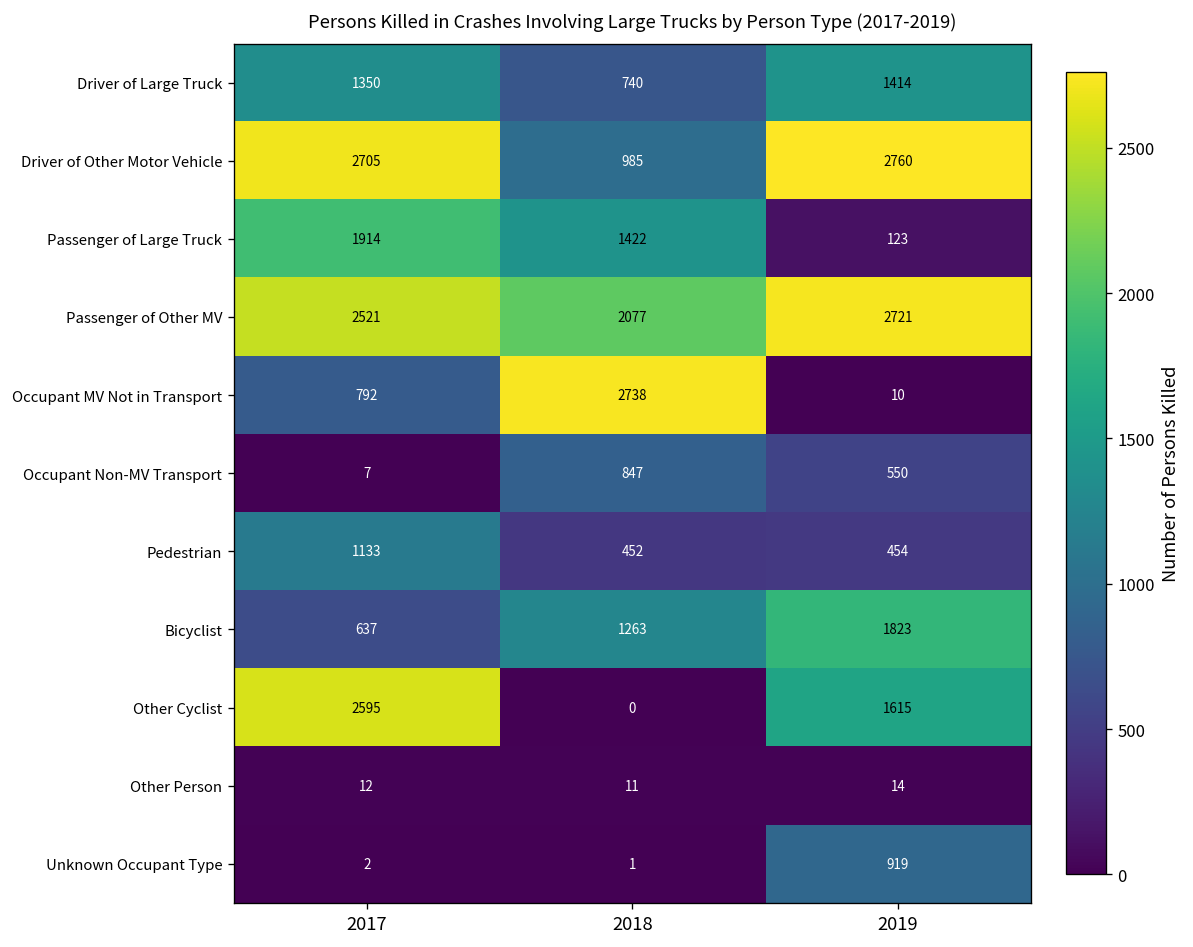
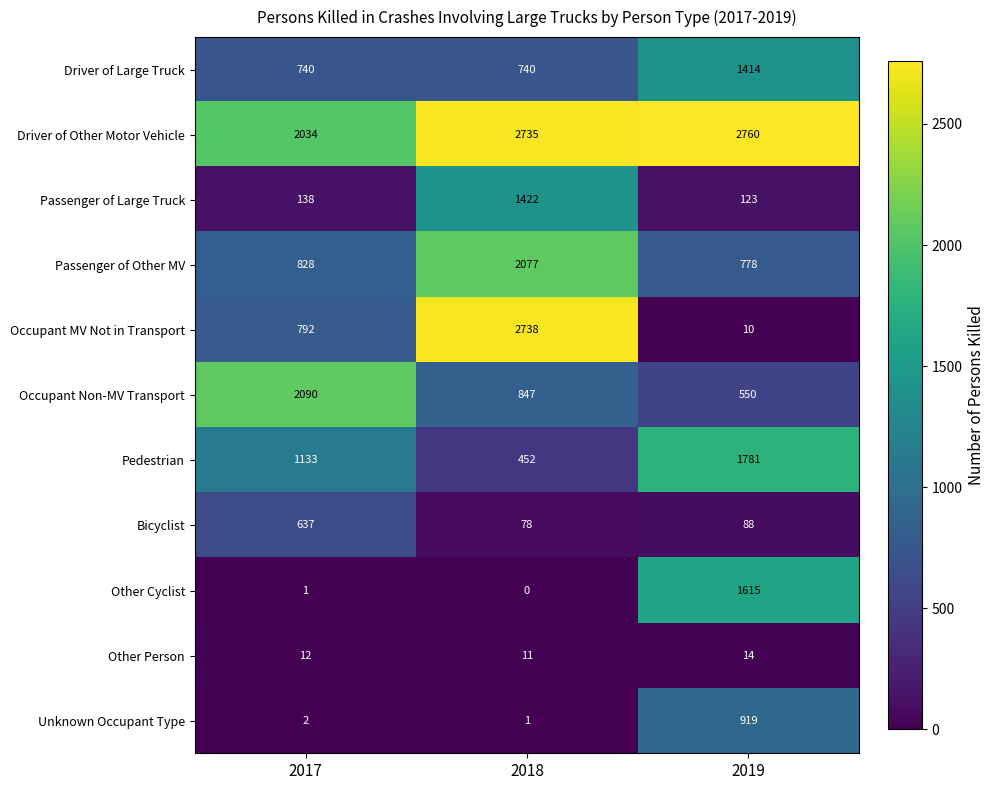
  {
    "Driver of Large Truck": {
-     "2017": 1350,
+     "2017": 740,
      "2018": 740,
      "2019": 1414
    },
    "Driver of Other Motor Vehicle": {
-     "2017": 2705,
-     "2018": 985,
+     "2017": 2034,
+     "2018": 2735,
      "2019": 2760
    },
    "Passenger of Large Truck": {
-     "2017": 1914,
+     "2017": 138,
      "2018": 1422,
      "2019": 123
    },
    "Passenger of Other MV": {
-     "2017": 2521,
+     "2017": 828,
      "2018": 2077,
-     "2019": 2721
+     "2019": 778
    },
    "Occupant MV Not in Transport": {
      "2017": 792,
      "2018": 2738,
      "2019": 10
    },
    "Occupant Non-MV Transport": {
-     "2017": 7,
+     "2017": 2090,
      "2018": 847,
      "2019": 550
    },
    "Pedestrian": {
      "2017": 1133,
      "2018": 452,
-     "2019": 454
+     "2019": 1781
    },
    "Bicyclist": {
      "2017": 637,
-     "2018": 1263,
-     "2019": 1823
+     "2018": 78,
+     "2019": 88
    },
    "Other Cyclist": {
-     "2017": 2595,
+     "2017": 1,
      "2018": 0,
      "2019": 1615
    },
    "Other Person": {
      "2017": 12,
      "2018": 11,
      "2019": 14
    },
    "Unknown Occupant Type": {
      "2017": 2,
      "2018": 1,
      "2019": 919
    }
  }
